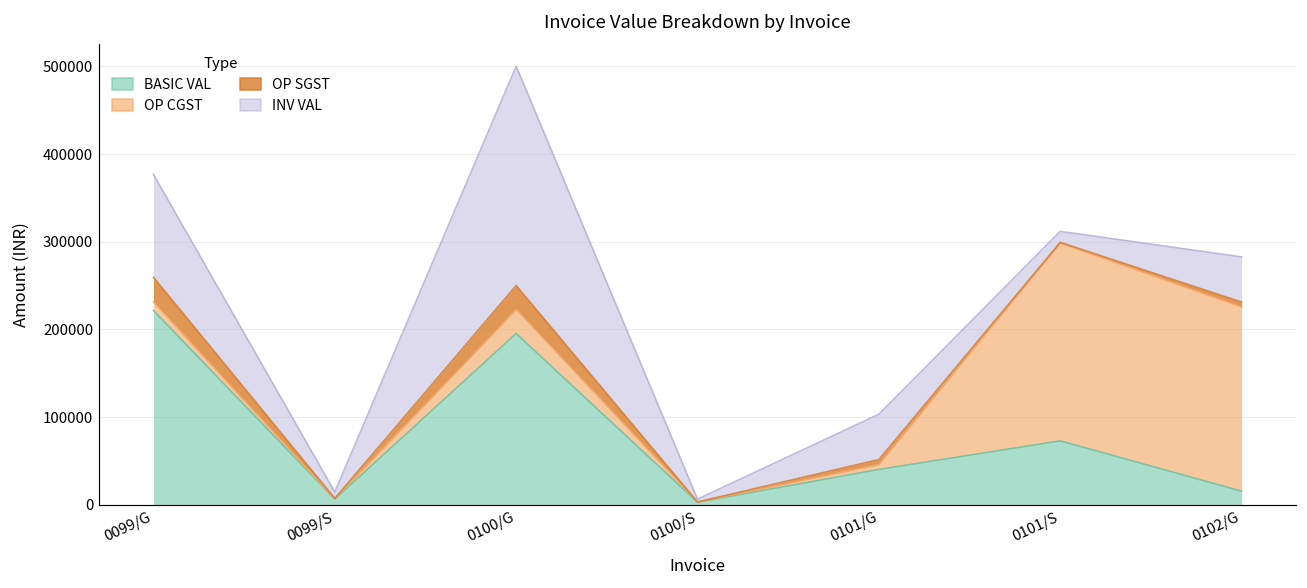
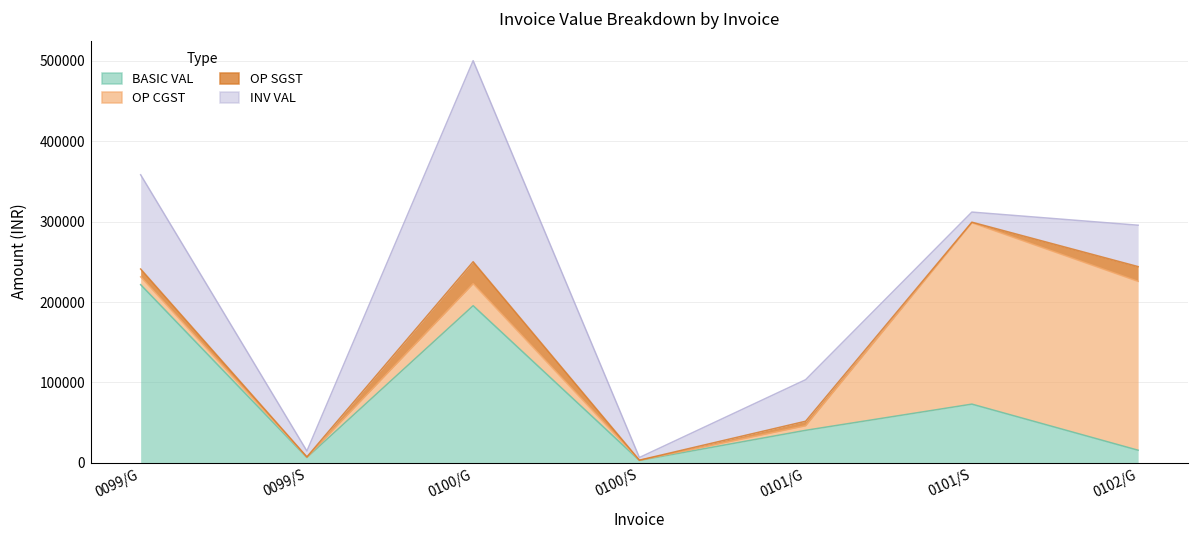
  {
    "BASIC VAL": {
      "0099/G": 220000,
      "0100/G": 200000,
      "0101/G": 40000,
      "0101/S": 70000,
      "0102/G": 20000
    },
    "OP CGST": {
      "0099/G": 10000,
      "0100/G": 30000,
      "0101/G": 10000,
      "0102/G": 210000
    },
    "OP SGST": {
-     "0099/G": 30000,
+     "0099/G": 10000,
      "0100/G": 30000,
      "0101/G": 10000,
-     "0102/G": 10000
+     "0102/G": 20000
    },
    "INV VAL": {
      "0099/G": 120000,
      "0099/S": 10000,
      "0100/G": 250000,
      "0101/G": 50000,
      "0101/S": 10000,
      "0102/G": 50000
    }
  }
